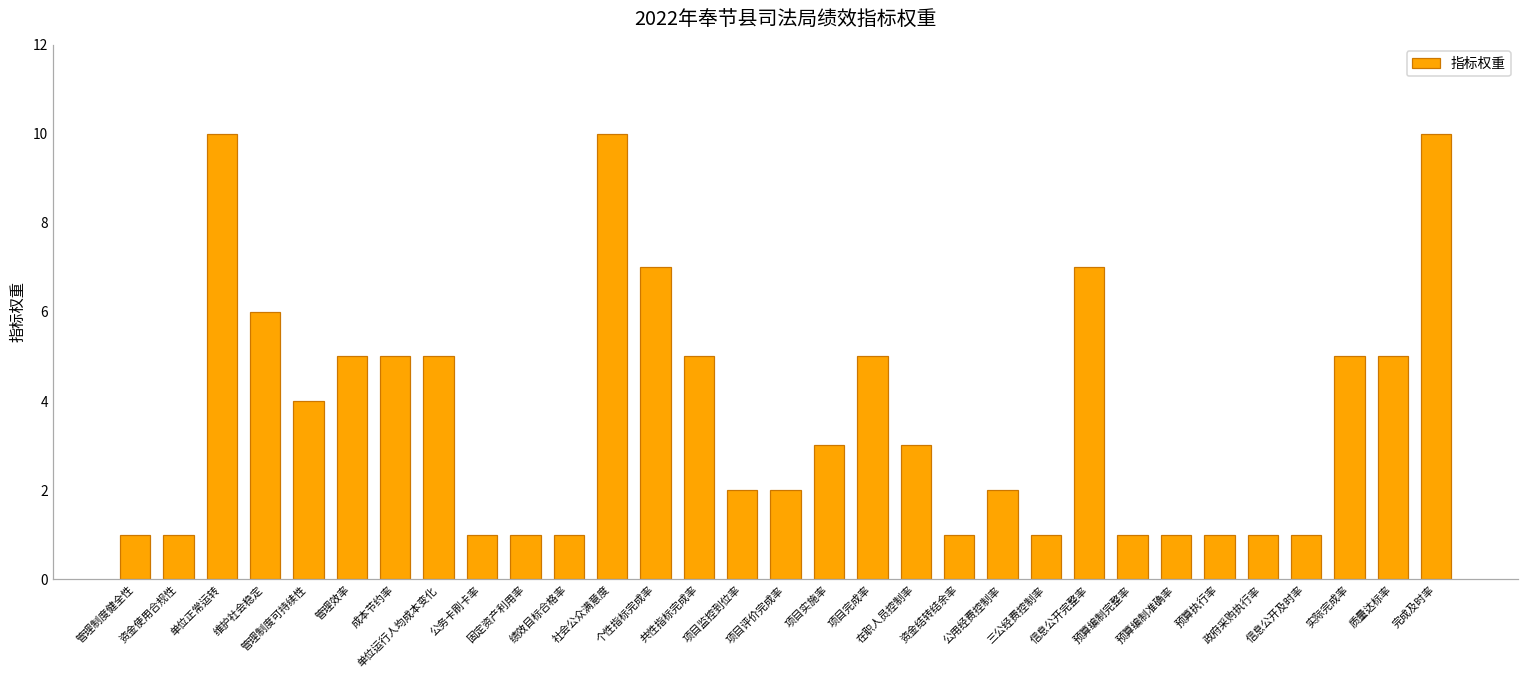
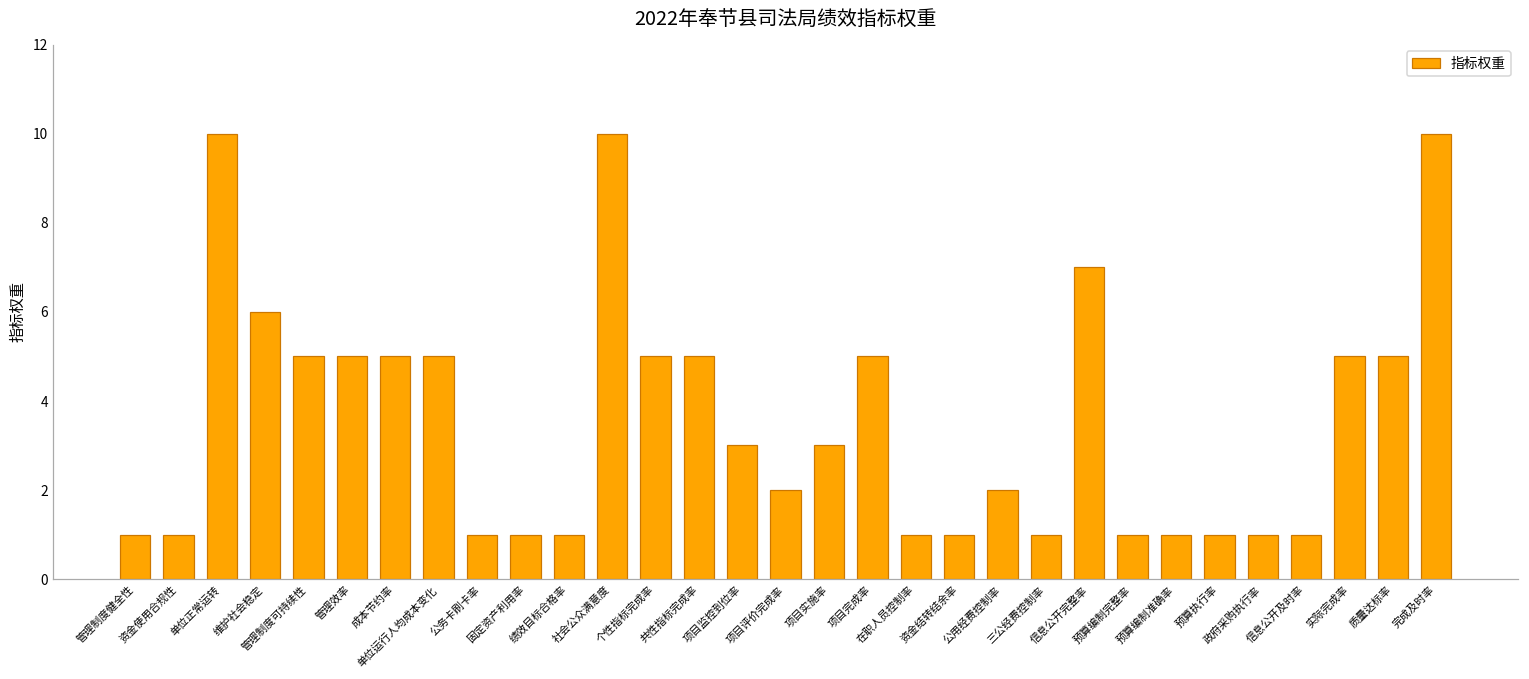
  {
    "管理制度健全性": 1,
    "资金使用合规性": 1,
    "单位正常运转": 10,
    "维护社会稳定": 6,
-   "管理制度可持续性": 4,
+   "管理制度可持续性": 5,
    "管理效率": 5,
    "成本节约率": 5,
    "单位运行人均成本变化": 5,
    "公务卡刷卡率": 1,
    "固定资产利用率": 1,
    "绩效目标合格率": 1,
    "社会公众满意度": 10,
-   "个性指标完成率": 7,
+   "个性指标完成率": 5,
    "共性指标完成率": 5,
-   "项目监控到位率": 2,
+   "项目监控到位率": 3,
    "项目评价完成率": 2,
    "项目实施率": 3,
    "项目完成率": 5,
-   "在职人员控制率": 3,
+   "在职人员控制率": 1,
    "资金结转结余率": 1,
    "公用经费控制率": 2,
    "三公经费控制率": 1,
    "信息公开完整率": 7,
    "预算编制完整率": 1,
    "预算编制准确率": 1,
    "预算执行率": 1,
    "政府采购执行率": 1,
    "信息公开及时率": 1,
    "实际完成率": 5,
    "质量达标率": 5,
    "完成及时率": 10
  }
